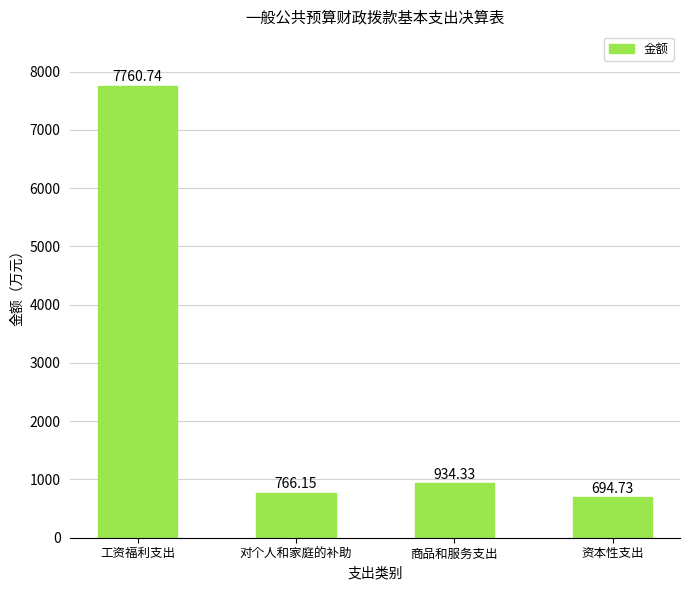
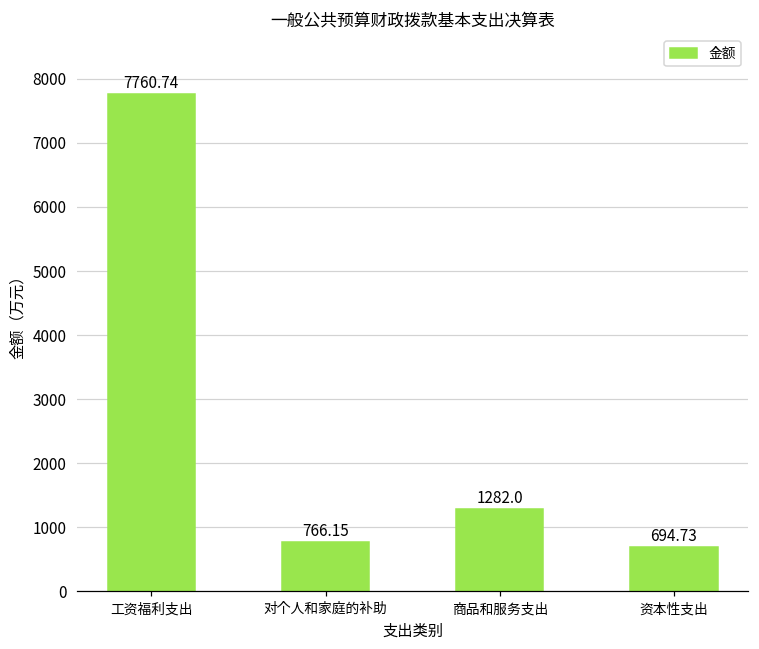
  {
    "工资福利支出": 7760.74,
    "对个人和家庭的补助": 766.15,
-   "商品和服务支出": 934.33,
+   "商品和服务支出": 1282.0,
    "资本性支出": 694.73
  }
